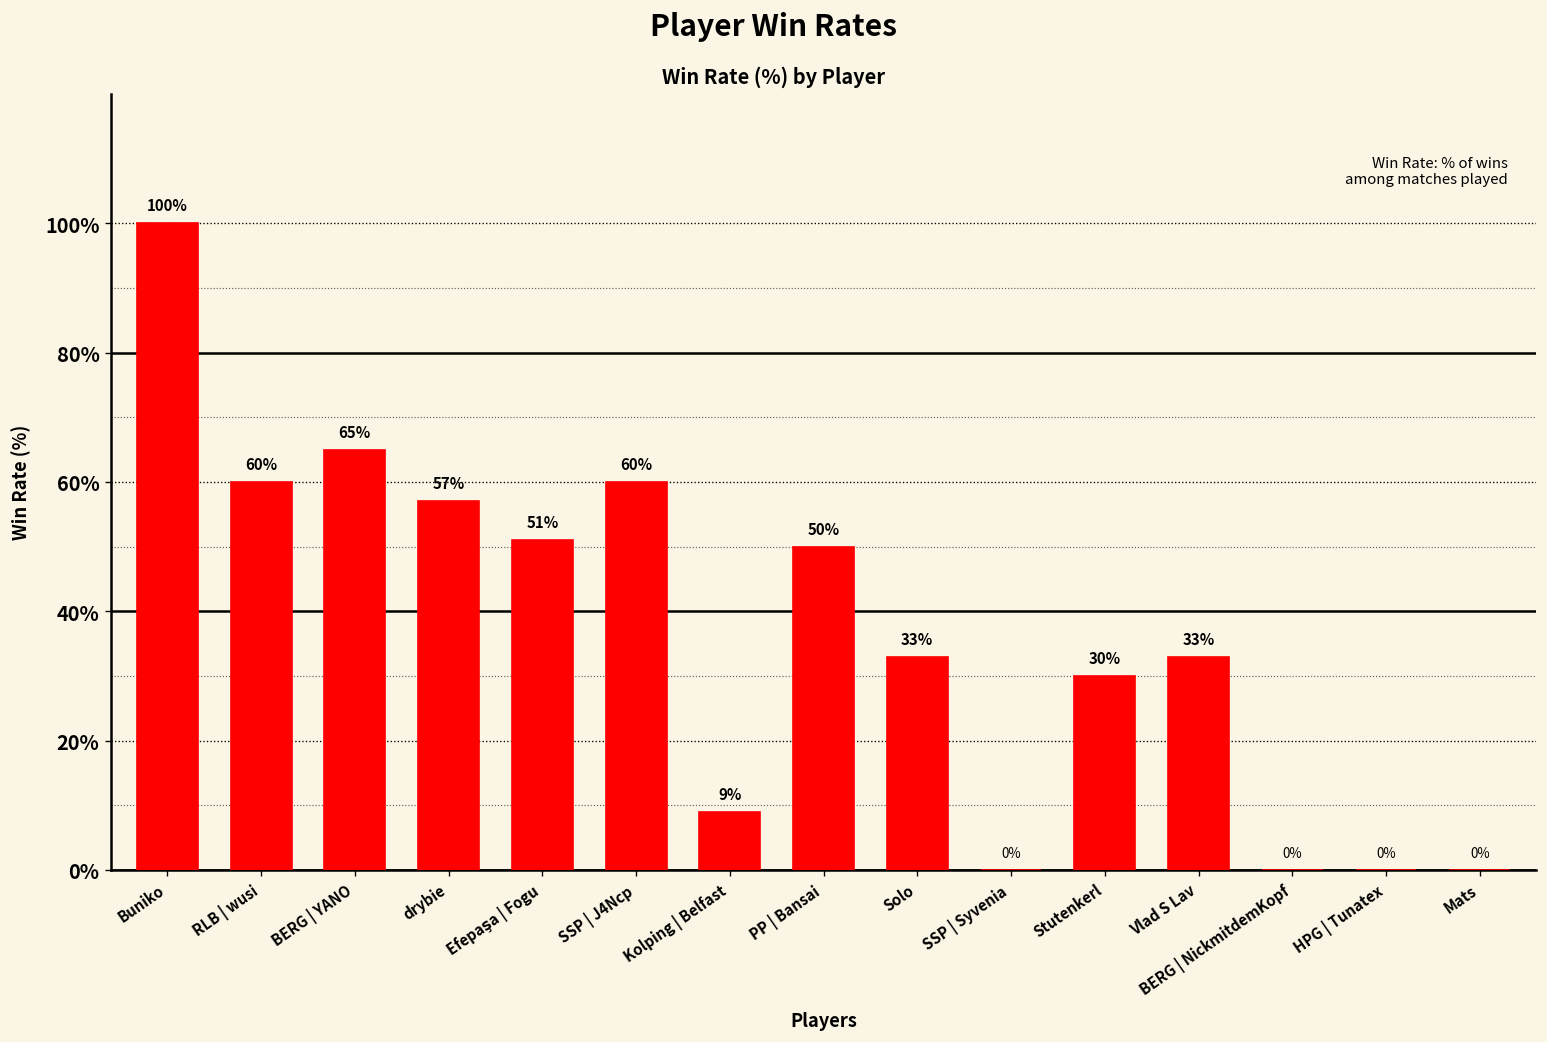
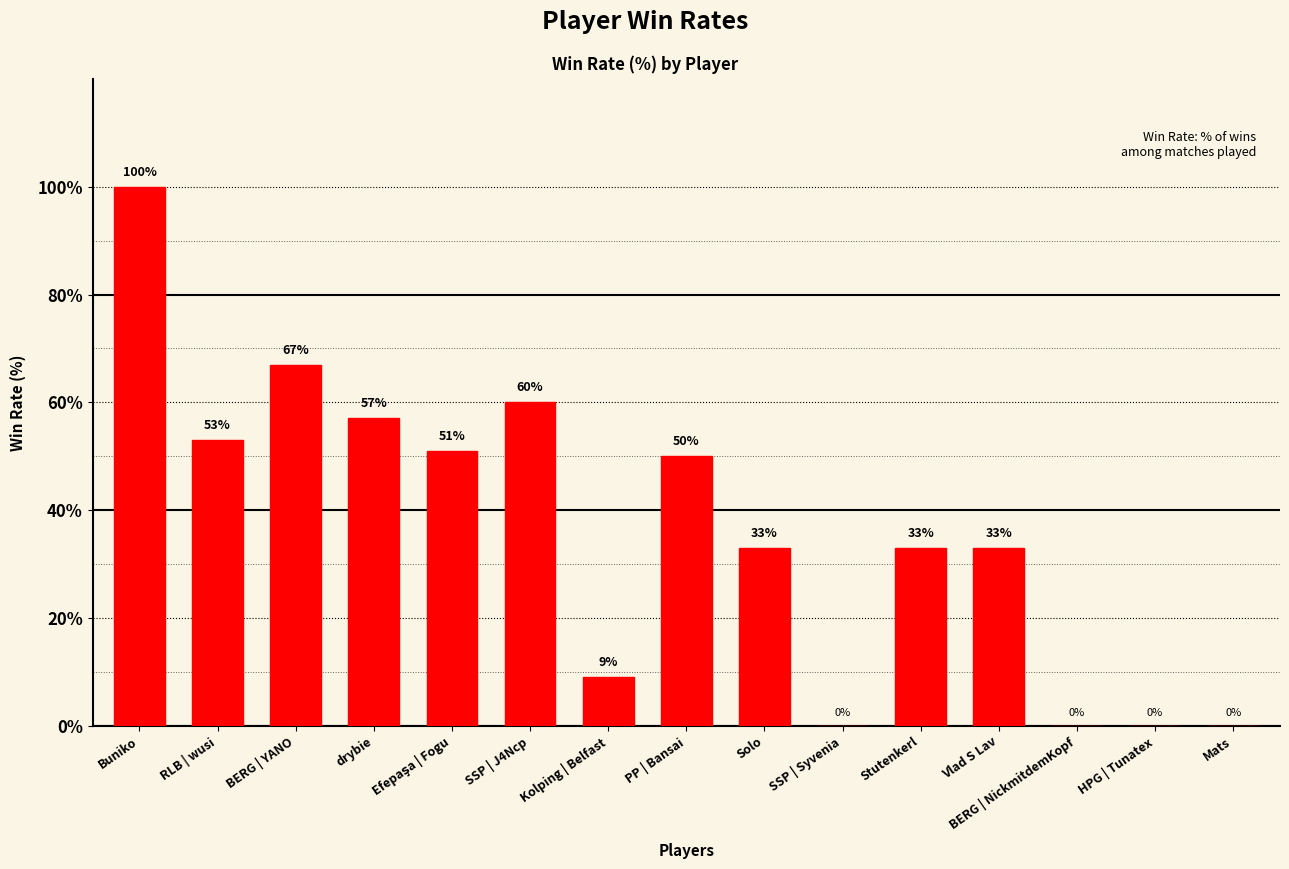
  {
    "Buniko": "100%",
-   "RLB | wusi": "60%",
-   "BERG | YANO": "65%",
+   "RLB | wusi": "53%",
+   "BERG | YANO": "67%",
    "drybie": "57%",
    "Efepaşa | Fogu": "51%",
    "SSP | J4Ncp": "60%",
    "Kolping | Belfast": "9%",
    "PP | Bansai": "50%",
    "Solo": "33%",
    "SSP | Syvenia": "0%",
-   "Stutenkerl": "30%",
+   "Stutenkerl": "33%",
    "Vlad S Lav": "33%",
    "BERG | NickmitdemKopf": "0%",
    "HPG | Tunatex": "0%",
    "Mats": "0%"
  }
